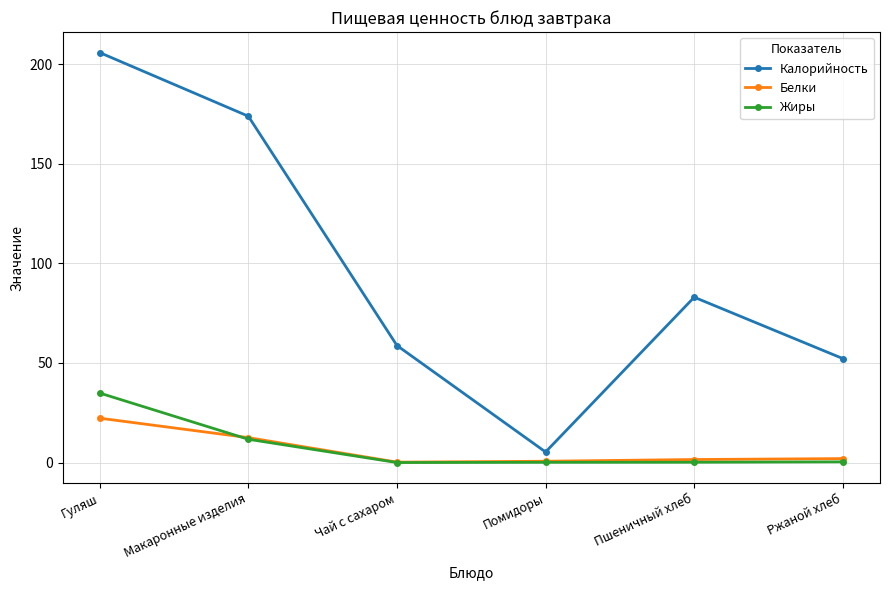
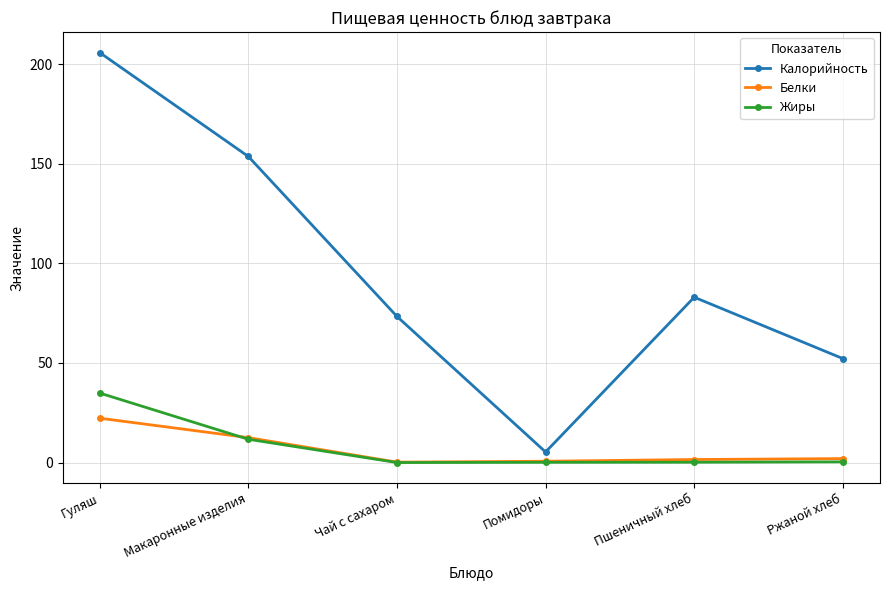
  {
    "Калорийность": {
      "Гуляш": 206,
-     "Макаронные изделия": 174,
-     "Чай с сахаром": 59,
+     "Макаронные изделия": 154,
+     "Чай с сахаром": 73,
      "Помидоры": 5,
      "Пшеничный хлеб": 83,
      "Ржаной хлеб": 52
    },
    "Белки": {
      "Гуляш": 22,
      "Пшеничный хлеб": 2,
      "Ржаной хлеб": 2
    },
    "Жиры": {
      "Гуляш": 35,
      "Пшеничный хлеб": 0,
      "Ржаной хлеб": 0
    }
  }
